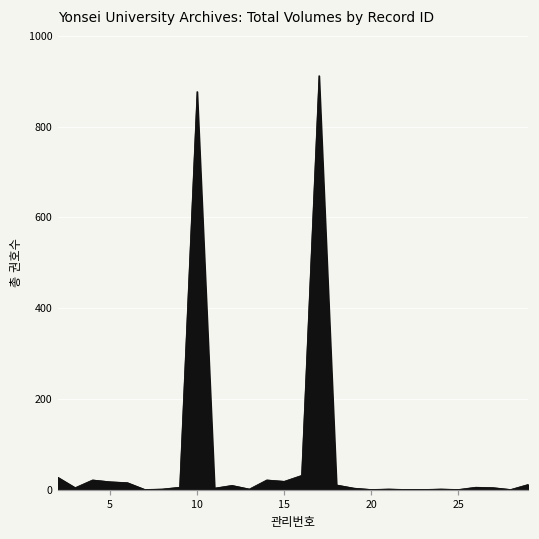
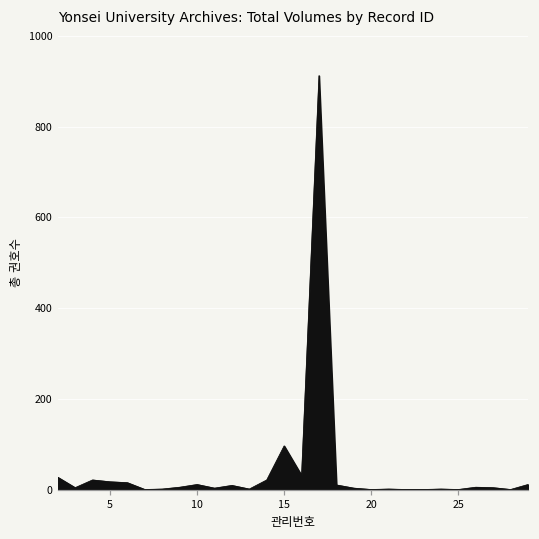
  {
    "5": 20,
-   "10": 880,
-   "15": 20,
+   "10": 10,
+   "15": 100,
    "20": 0,
    "25": 0
  }
